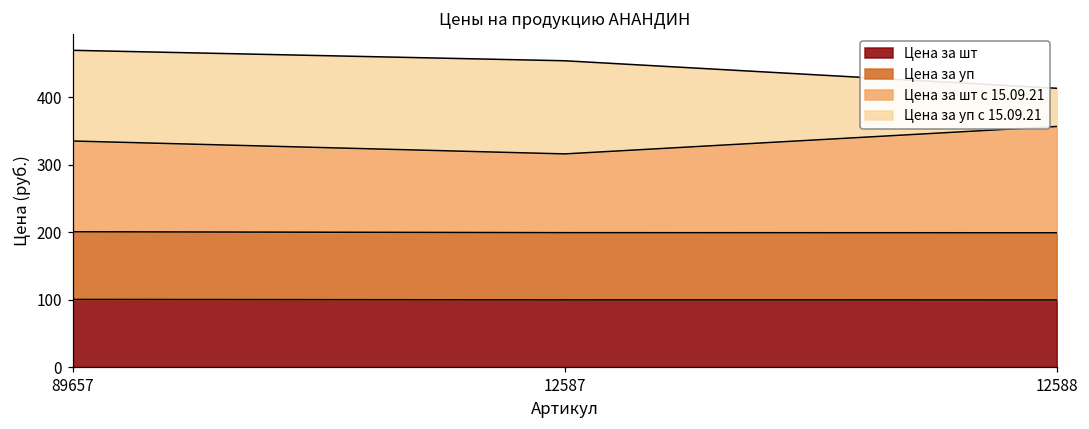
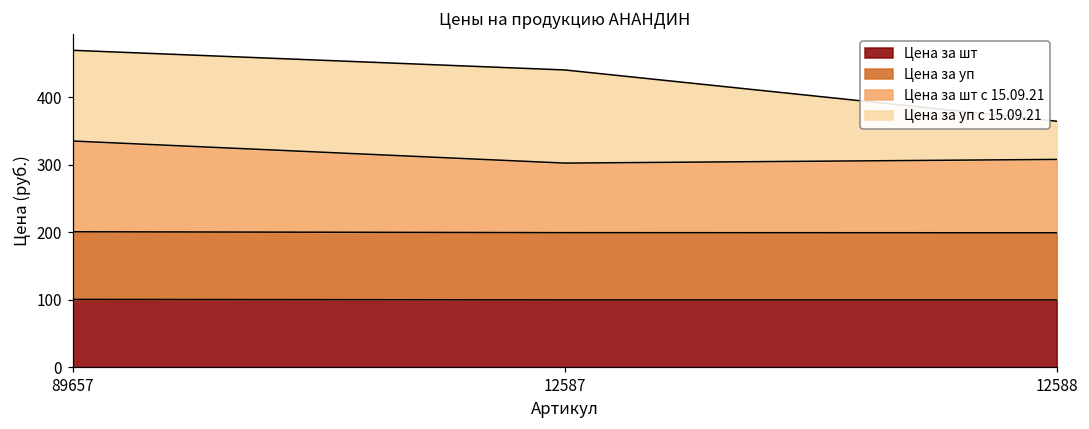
  {
    "Цена за шт": {
      "89657": 100,
      "12587": 100,
      "12588": 100
    },
    "Цена за уп": {
      "89657": 100,
      "12587": 100,
      "12588": 100
    },
    "Цена за шт с 15.09.21": {
      "89657": 130,
-     "12587": 120,
-     "12588": 160
+     "12587": 100,
+     "12588": 110
    },
    "Цена за уп с 15.09.21": {
      "89657": 130,
      "12587": 140,
      "12588": 60
    }
  }
